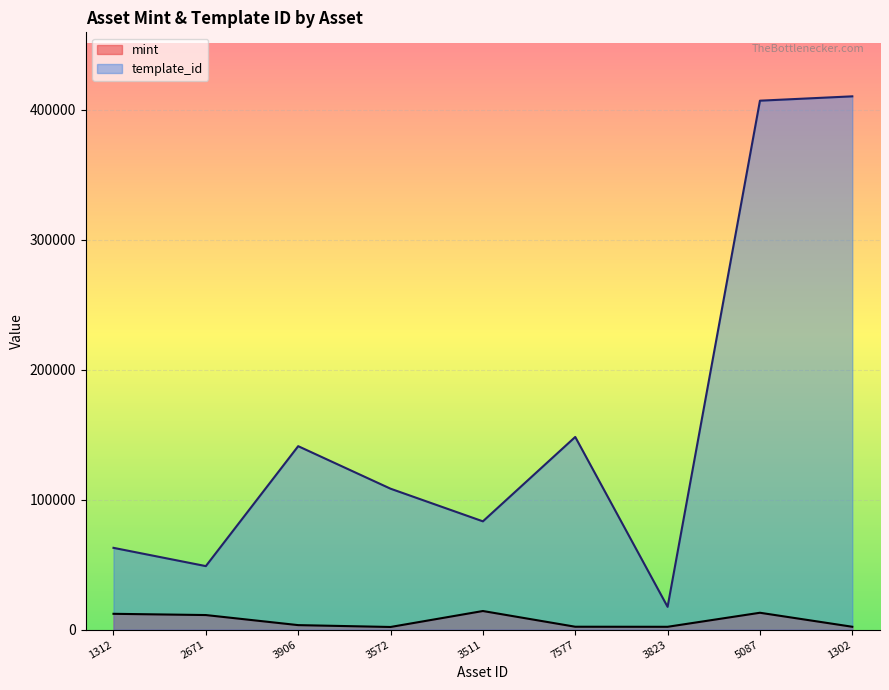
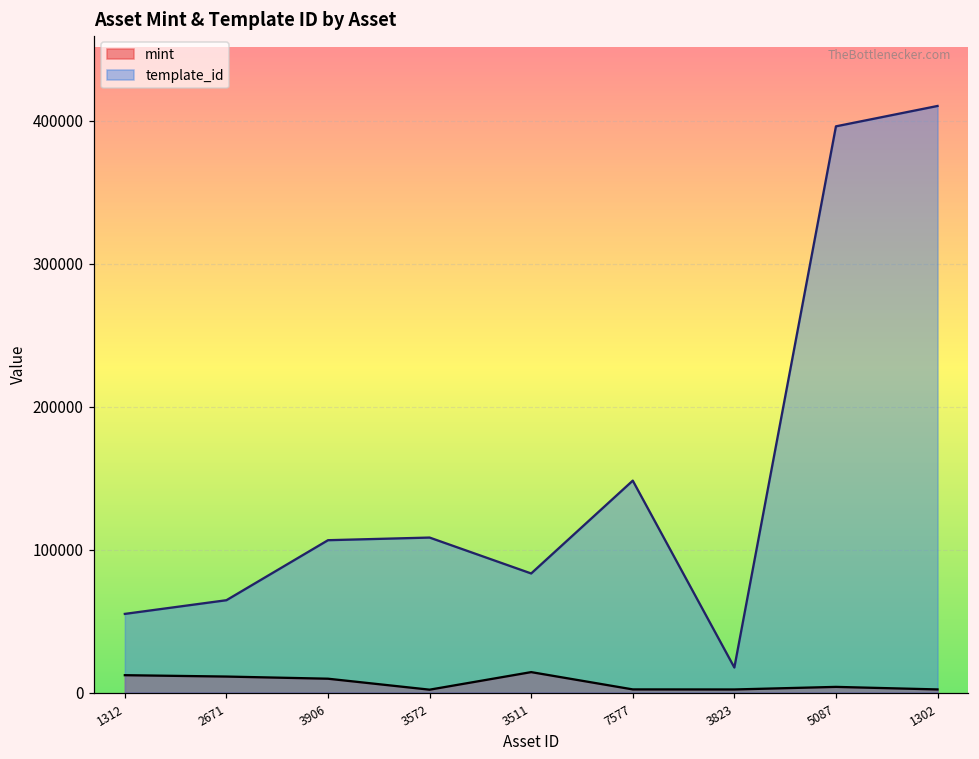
  {
    "mint": {
      "1312": 12000,
      "2671": 11000,
-     "3906": 4000,
+     "3906": 10000,
      "3572": 2000,
      "3511": 14000,
      "7577": 2000,
      "3823": 2000,
-     "5087": 13000,
+     "5087": 4000,
      "1302": 2000
    },
    "template_id": {
-     "1312": 63000,
-     "2671": 49000,
-     "3906": 141000,
+     "1312": 55000,
+     "2671": 65000,
+     "3906": 107000,
      "3572": 108000,
      "3511": 83000,
      "7577": 148000,
      "3823": 18000,
-     "5087": 407000,
+     "5087": 396000,
      "1302": 410000
    }
  }
